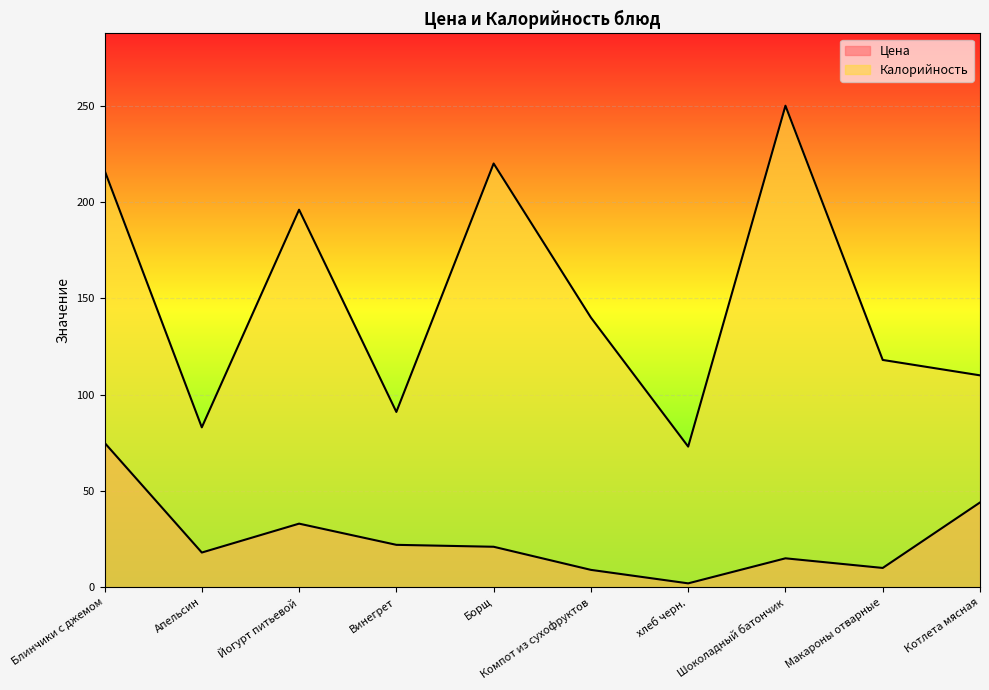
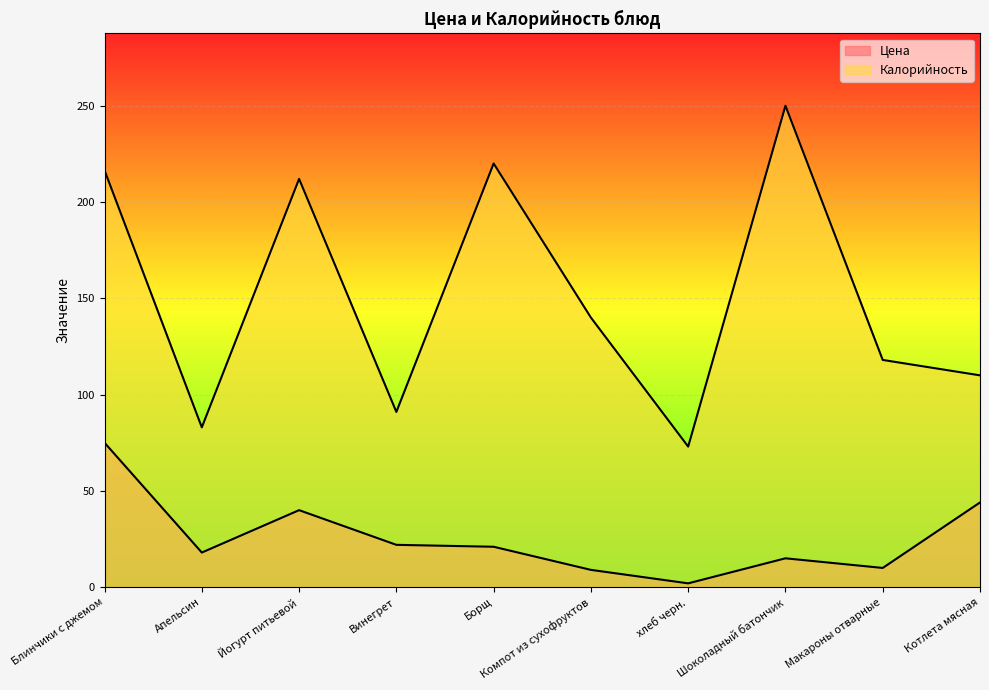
  {
    "Цена": {
      "Блинчики с джемом": 75,
      "Апельсин": 18,
-     "Йогурт питьевой": 33,
+     "Йогурт питьевой": 40,
      "Винегрет": 22,
      "Борщ": 21,
      "Компот из сухофруктов": 9,
      "хлеб черн.": 2,
      "Шоколадный батончик": 15,
      "Макароны отварные": 10,
      "Котлета мясная": 44
    },
    "Калорийность": {
      "Блинчики с джемом": 216,
      "Апельсин": 83,
-     "Йогурт питьевой": 196,
+     "Йогурт питьевой": 212,
      "Винегрет": 91,
      "Борщ": 220,
      "Компот из сухофруктов": 140,
      "хлеб черн.": 73,
      "Шоколадный батончик": 250,
      "Макароны отварные": 118,
      "Котлета мясная": 110
    }
  }
